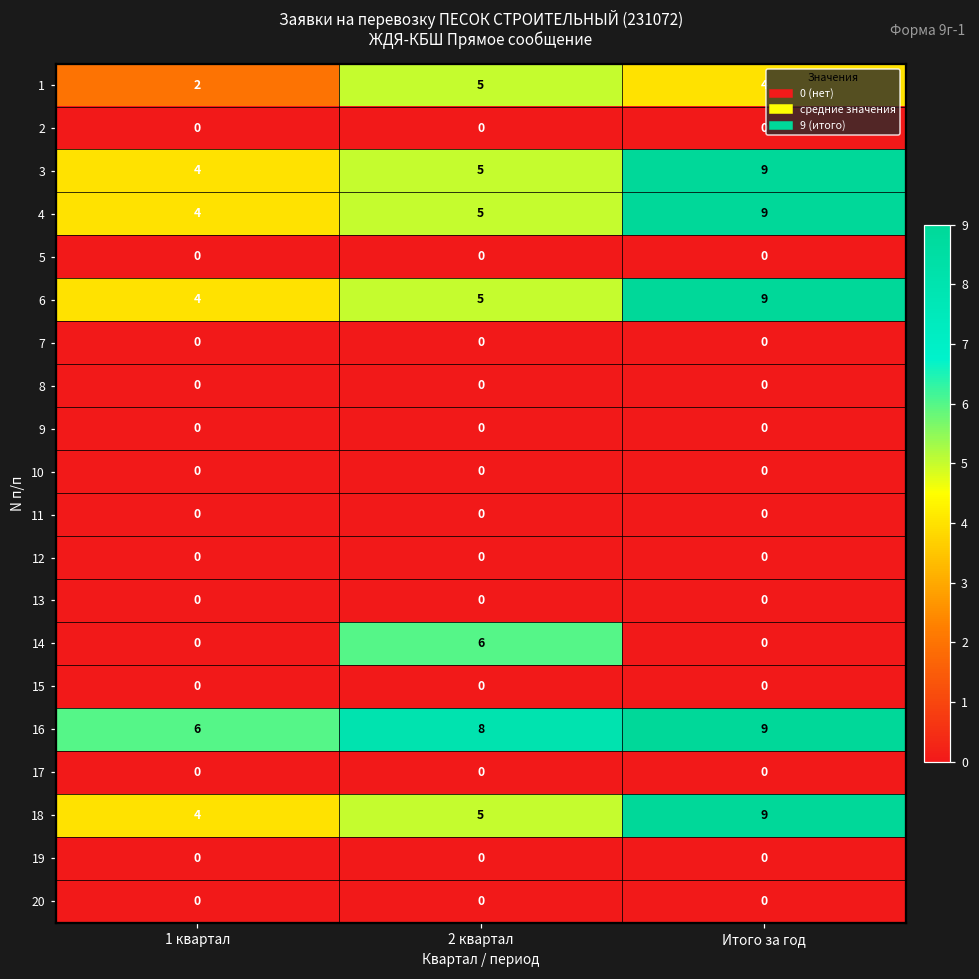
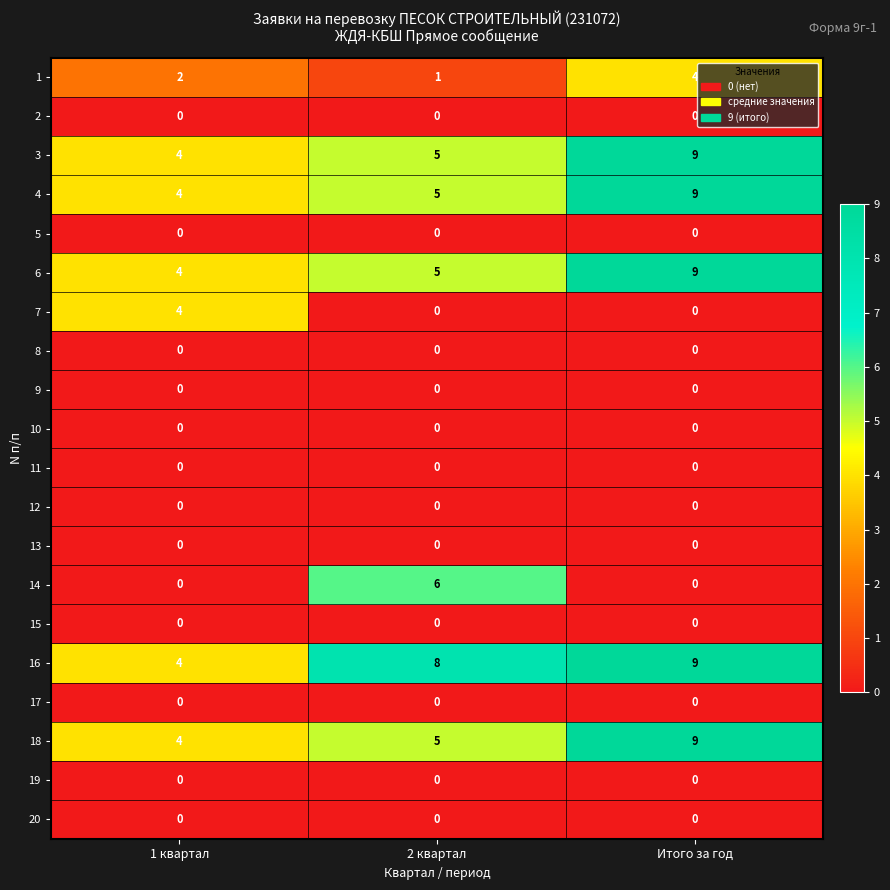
  {
    "1": {
      "1 квартал": 2,
-     "2 квартал": 5
+     "2 квартал": 1
    },
    "2": {
      "1 квартал": 0,
      "2 квартал": 0
    },
    "3": {
      "1 квартал": 4,
      "2 квартал": 5,
      "Итого за год": 9
    },
    "4": {
      "1 квартал": 4,
      "2 квартал": 5,
      "Итого за год": 9
    },
    "5": {
      "1 квартал": 0,
      "2 квартал": 0,
      "Итого за год": 0
    },
    "6": {
      "1 квартал": 4,
      "2 квартал": 5,
      "Итого за год": 9
    },
    "7": {
-     "1 квартал": 0,
+     "1 квартал": 4,
      "2 квартал": 0,
      "Итого за год": 0
    },
    "8": {
      "1 квартал": 0,
      "2 квартал": 0,
      "Итого за год": 0
    },
    "9": {
      "1 квартал": 0,
      "2 квартал": 0,
      "Итого за год": 0
    },
    "10": {
      "1 квартал": 0,
      "2 квартал": 0,
      "Итого за год": 0
    },
    "11": {
      "1 квартал": 0,
      "2 квартал": 0,
      "Итого за год": 0
    },
    "12": {
      "1 квартал": 0,
      "2 квартал": 0,
      "Итого за год": 0
    },
    "13": {
      "1 квартал": 0,
      "2 квартал": 0,
      "Итого за год": 0
    },
    "14": {
      "1 квартал": 0,
      "2 квартал": 6,
      "Итого за год": 0
    },
    "15": {
      "1 квартал": 0,
      "2 квартал": 0,
      "Итого за год": 0
    },
    "16": {
-     "1 квартал": 6,
+     "1 квартал": 4,
      "2 квартал": 8,
      "Итого за год": 9
    },
    "17": {
      "1 квартал": 0,
      "2 квартал": 0,
      "Итого за год": 0
    },
    "18": {
      "1 квартал": 4,
      "2 квартал": 5,
      "Итого за год": 9
    },
    "19": {
      "1 квартал": 0,
      "2 квартал": 0,
      "Итого за год": 0
    },
    "20": {
      "1 квартал": 0,
      "2 квартал": 0,
      "Итого за год": 0
    }
  }
